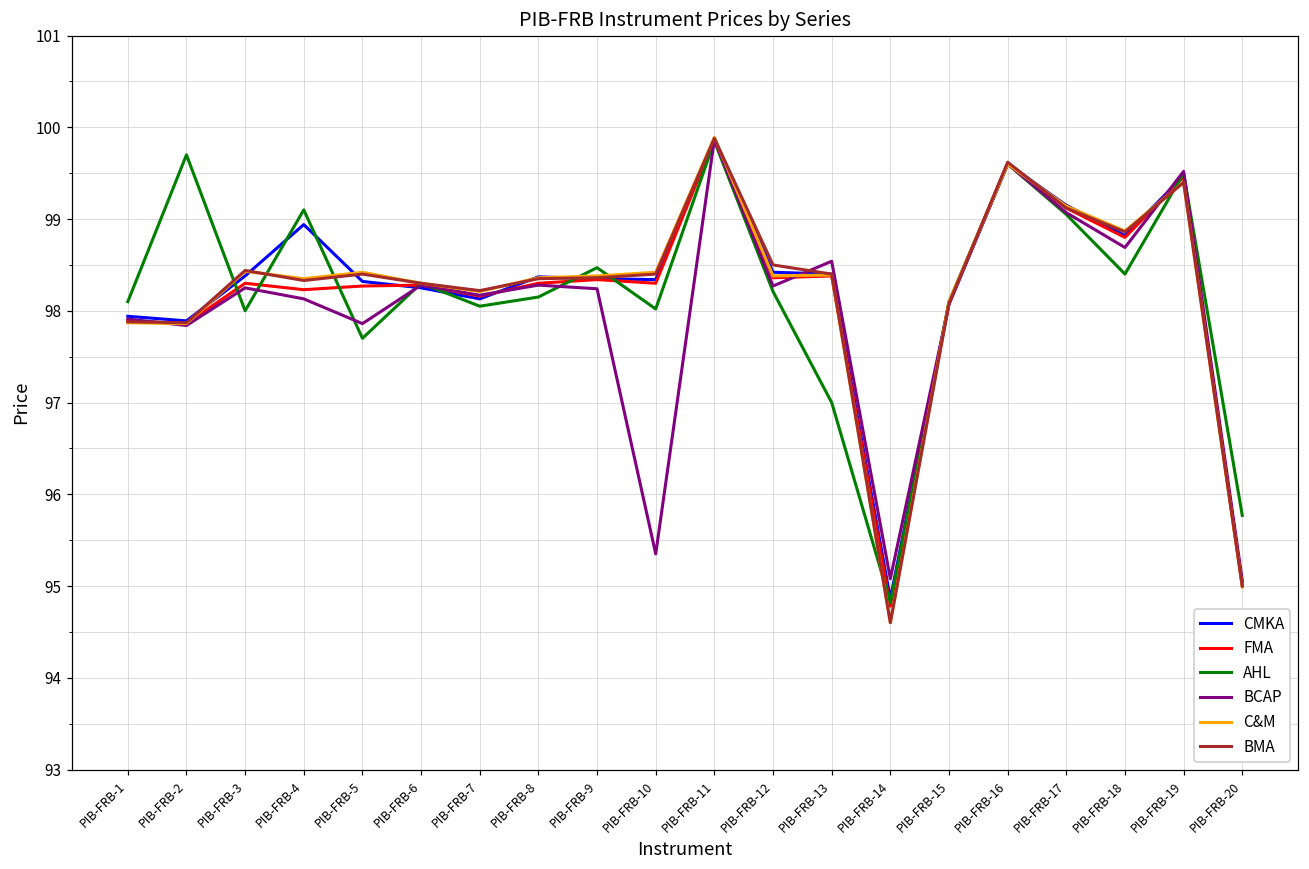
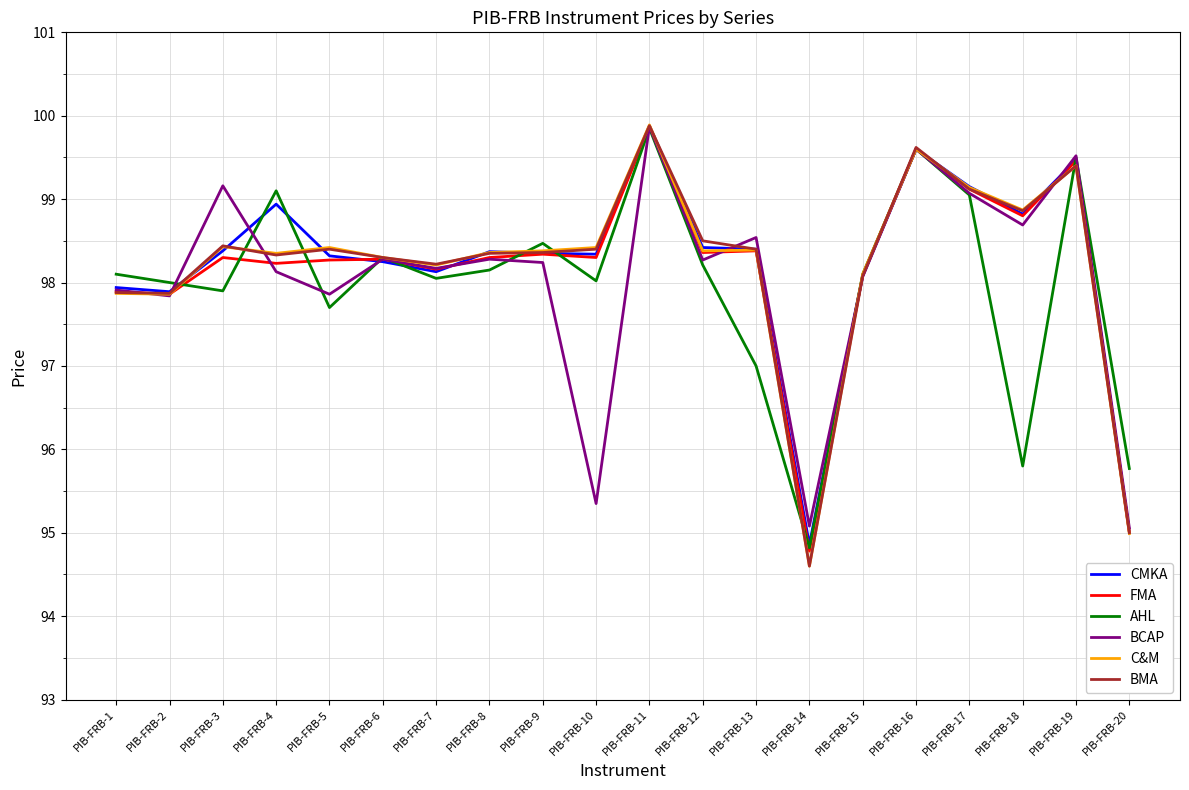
  {
    "CMKA": {
      "PIB-FRB-3": 98.4,
      "PIB-FRB-4": 98.9,
      "PIB-FRB-5": 98.3,
      "PIB-FRB-10": 98.3,
      "PIB-FRB-12": 98.4,
      "PIB-FRB-14": 94.9
    },
    "FMA": {
      "PIB-FRB-3": 98.3,
      "PIB-FRB-4": 98.2,
      "PIB-FRB-5": 98.3,
      "PIB-FRB-10": 98.3,
      "PIB-FRB-14": 94.8
    },
    "AHL": {
      "PIB-FRB-1": 98.1,
-     "PIB-FRB-2": 99.7,
-     "PIB-FRB-3": 98.0,
+     "PIB-FRB-2": 98.0,
+     "PIB-FRB-3": 97.9,
      "PIB-FRB-4": 99.1,
      "PIB-FRB-5": 97.7,
      "PIB-FRB-7": 98.1,
      "PIB-FRB-8": 98.2,
      "PIB-FRB-9": 98.5,
      "PIB-FRB-10": 98.0,
      "PIB-FRB-12": 98.2,
      "PIB-FRB-13": 97.0,
      "PIB-FRB-14": 94.8,
-     "PIB-FRB-18": 98.4,
+     "PIB-FRB-18": 95.8,
      "PIB-FRB-20": 95.8
    },
    "BCAP": {
-     "PIB-FRB-3": 98.3,
+     "PIB-FRB-3": 99.2,
      "PIB-FRB-4": 98.1,
      "PIB-FRB-5": 97.9,
      "PIB-FRB-9": 98.2,
      "PIB-FRB-10": 95.4,
      "PIB-FRB-12": 98.3,
      "PIB-FRB-13": 98.5,
      "PIB-FRB-14": 95.1,
      "PIB-FRB-18": 98.7,
      "PIB-FRB-20": 95.1
    },
    "BMA": {
      "PIB-FRB-12": 98.5
    }
  }
